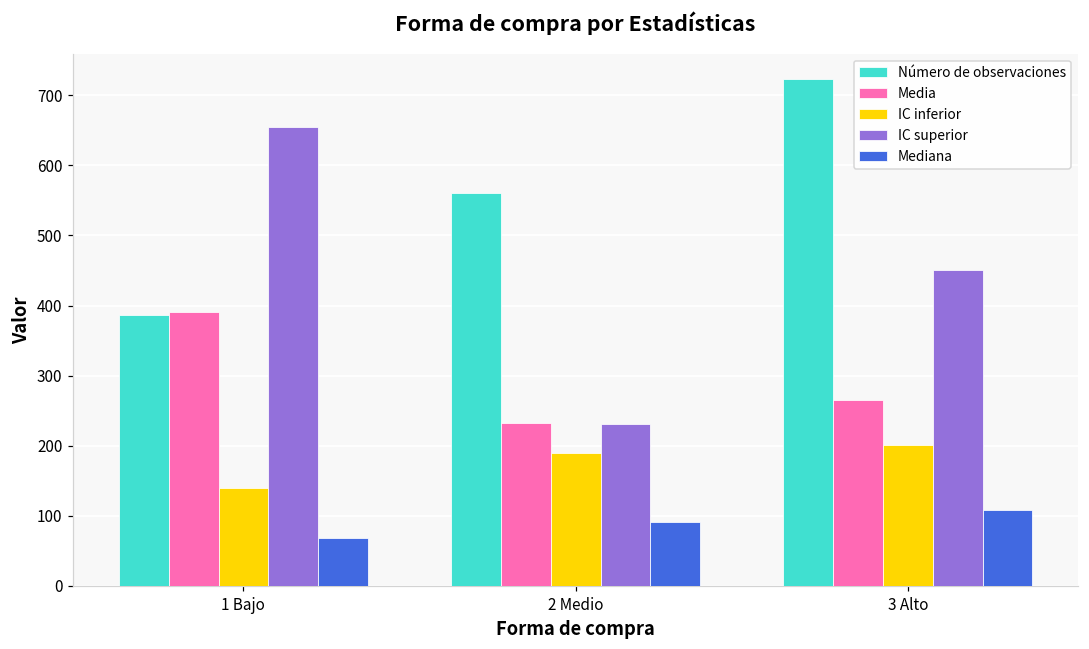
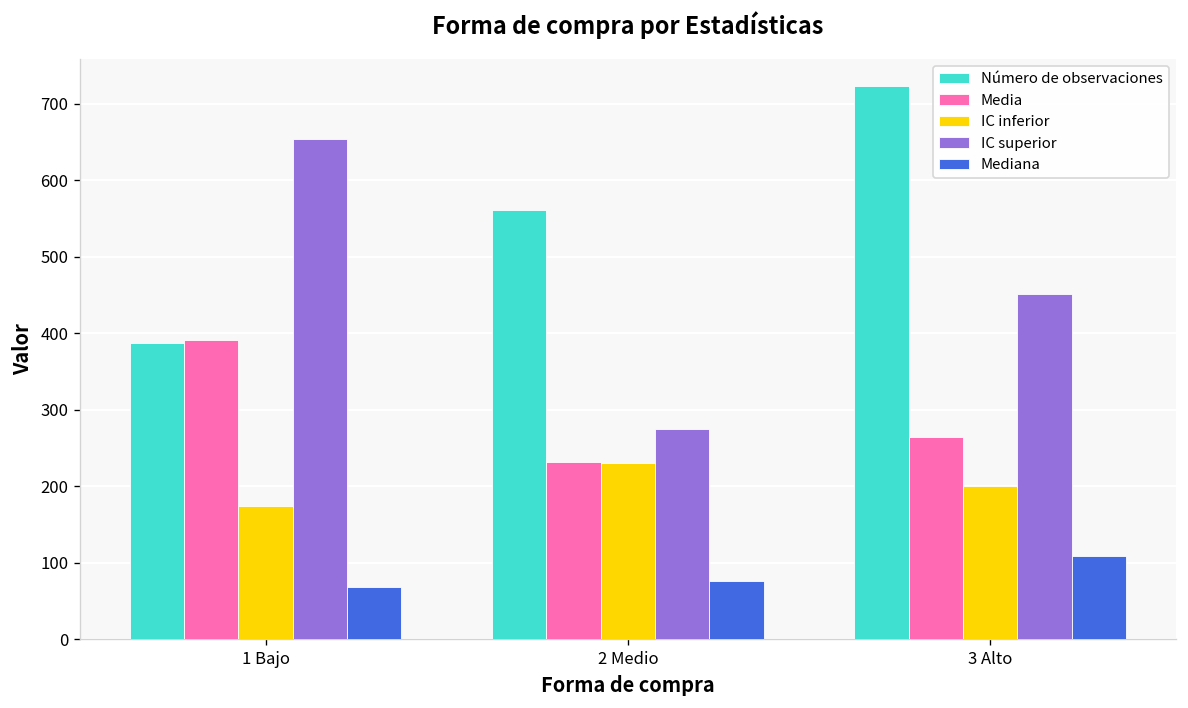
  {
    "Número de observaciones": {
      "1 Bajo": 390,
      "2 Medio": 560,
      "3 Alto": 720
    },
    "Media": {
      "1 Bajo": 390,
      "2 Medio": 230,
      "3 Alto": 260
    },
    "IC inferior": {
-     "1 Bajo": 140,
-     "2 Medio": 190,
+     "1 Bajo": 170,
+     "2 Medio": 230,
      "3 Alto": 200
    },
    "IC superior": {
      "1 Bajo": 650,
-     "2 Medio": 230,
+     "2 Medio": 280,
      "3 Alto": 450
    },
    "Mediana": {
      "1 Bajo": 70,
-     "2 Medio": 90,
+     "2 Medio": 80,
      "3 Alto": 110
    }
  }
